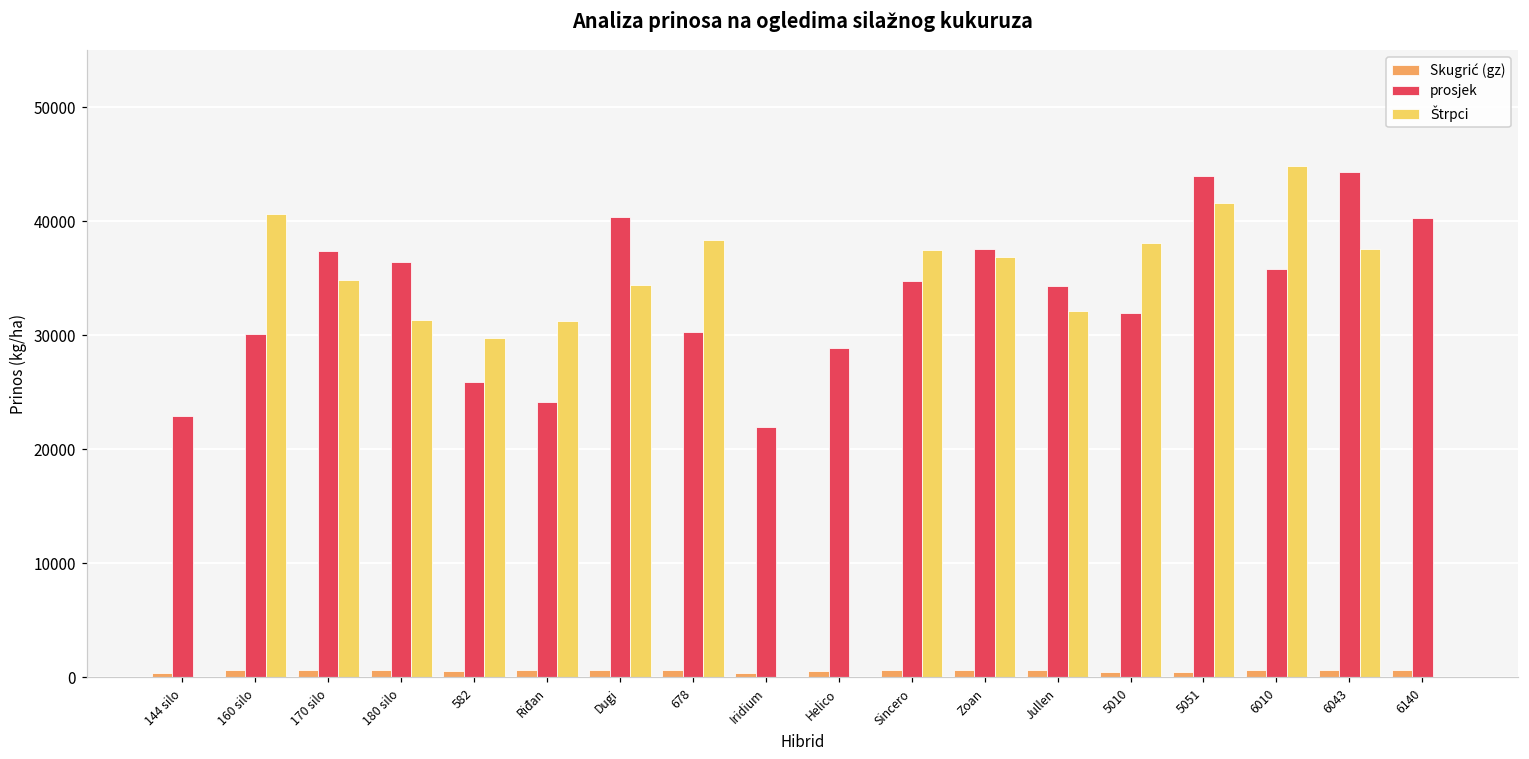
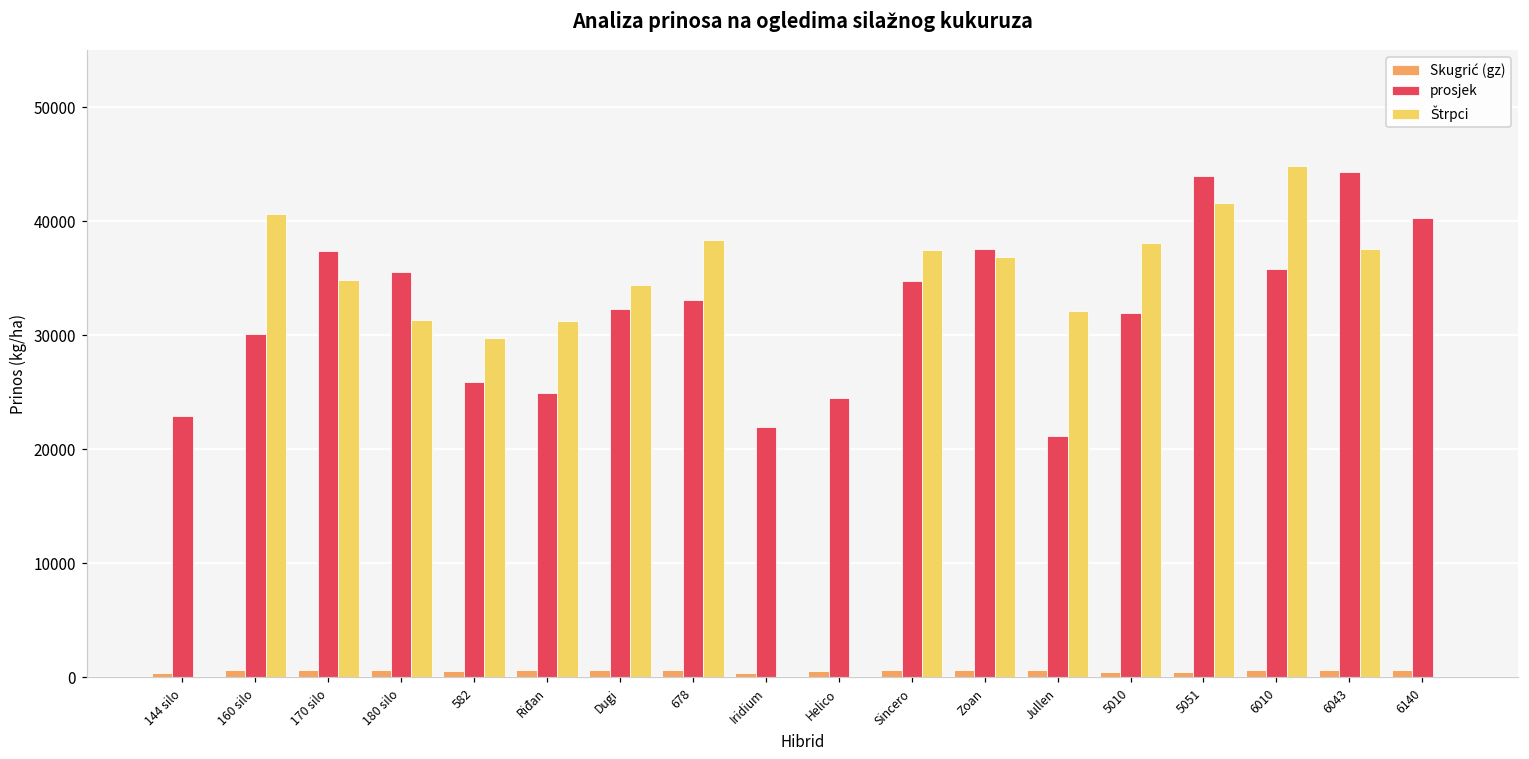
  {
    "prosjek": {
      "144 silo": 22900,
      "160 silo": 30100,
      "170 silo": 37400,
-     "180 silo": 36500,
+     "180 silo": 35500,
      "582": 25900,
-     "Riđan": 24200,
-     "Dugi": 40300,
-     "678": 30300,
+     "Riđan": 25000,
+     "Dugi": 32300,
+     "678": 33100,
      "Iridium": 22000,
-     "Helico": 28900,
+     "Helico": 24500,
      "Sincero": 34800,
      "Zoan": 37600,
-     "Jullen": 34300,
+     "Jullen": 21200,
      "5010": 32000,
      "5051": 44000,
      "6010": 35800,
      "6043": 44400,
      "6140": 40300
    }
  }
